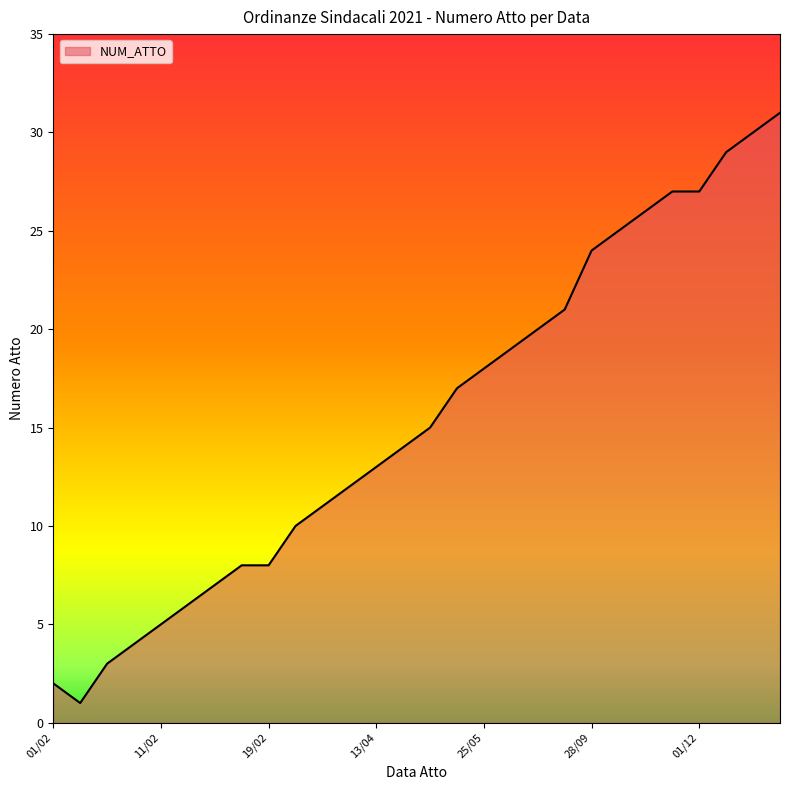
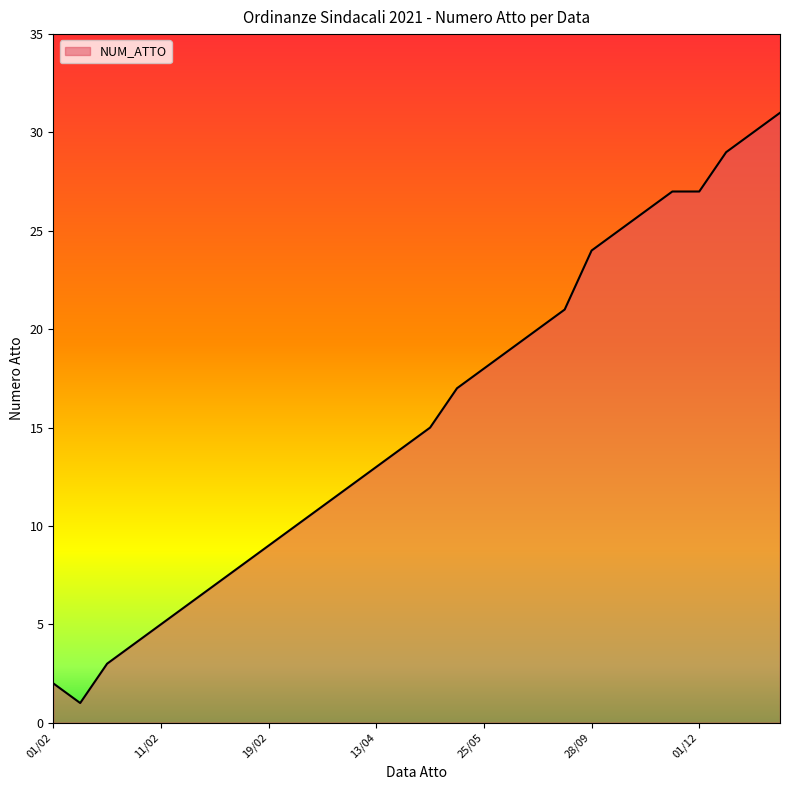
  {
    "11/02": 5,
-   "19/02": 8,
+   "19/02": 9,
    "28/09": 24,
    "01/12": 27
  }
